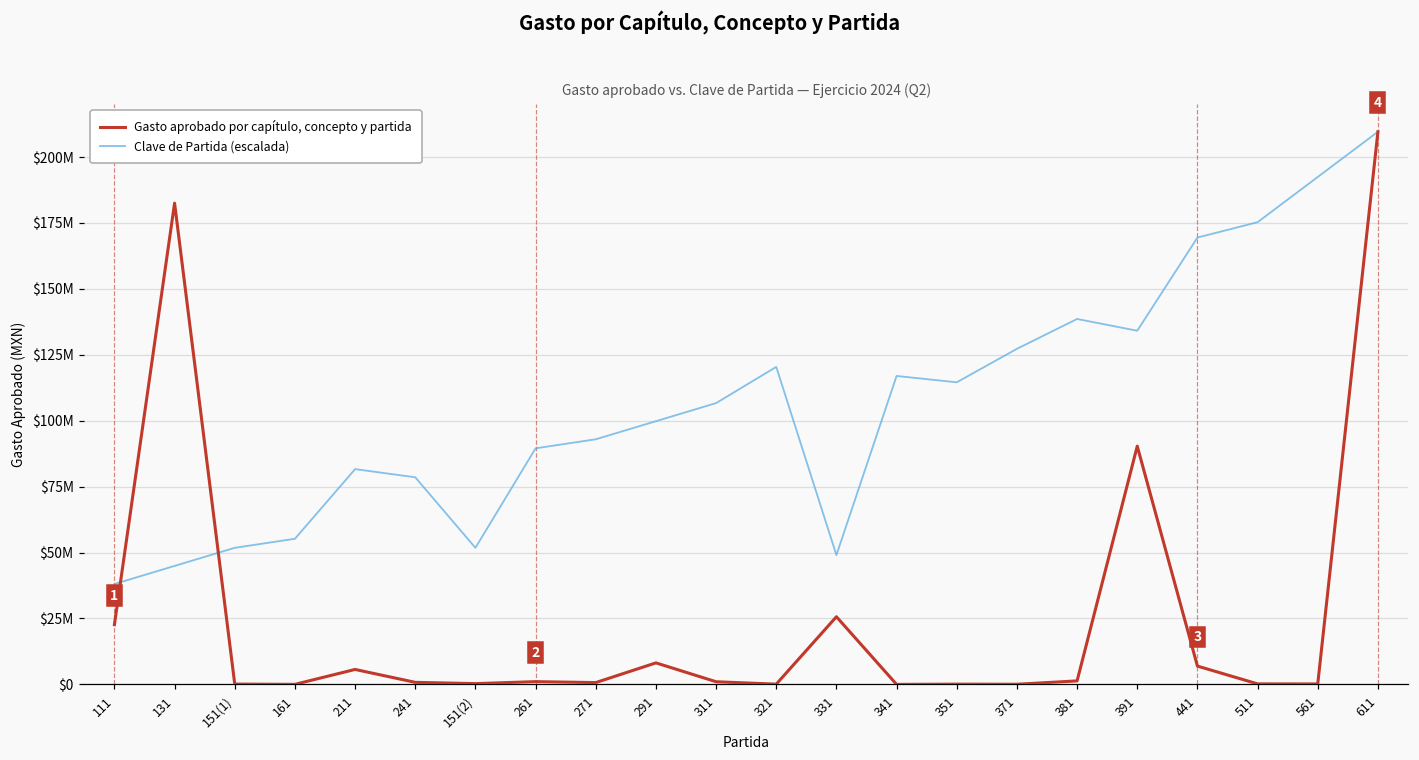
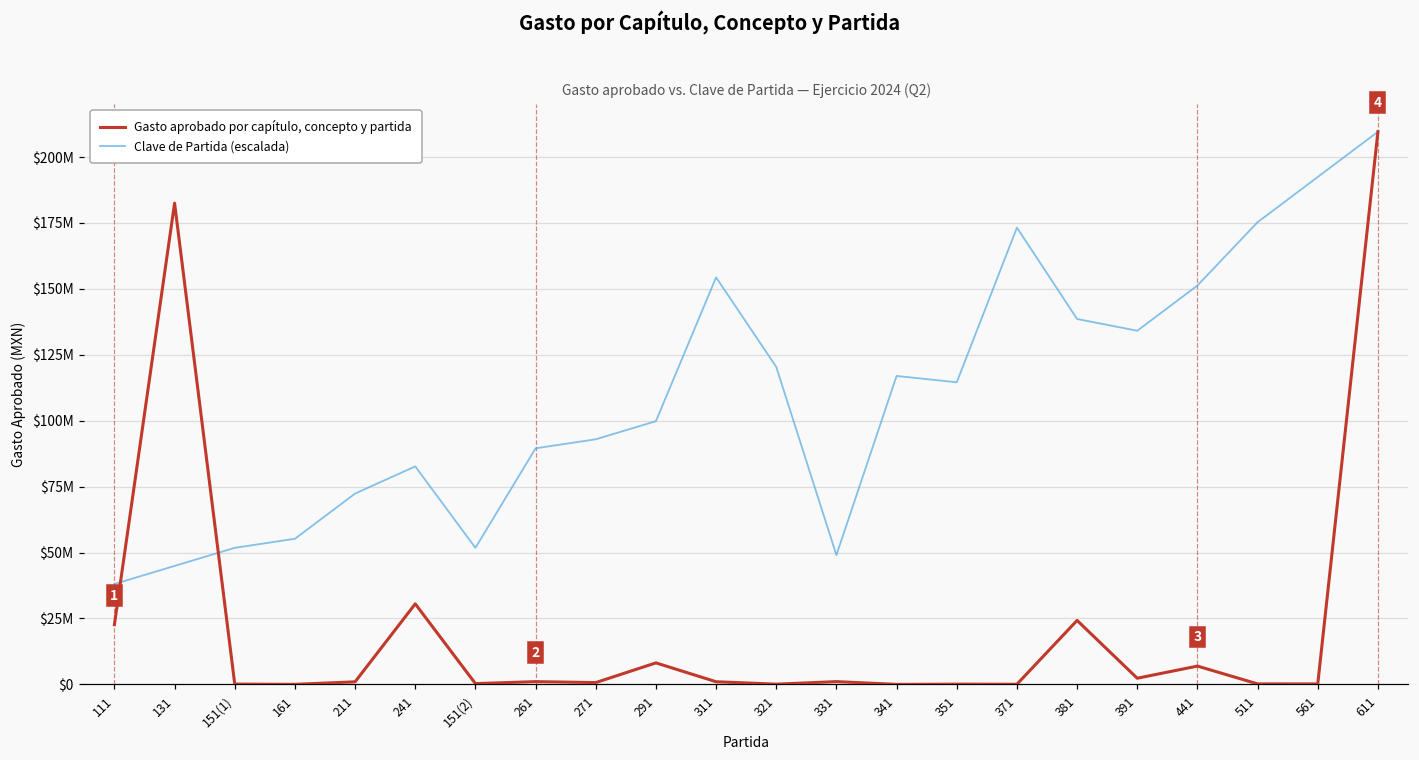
  {
    "Gasto aprobado por capítulo, concepto y partida": {
      "111": "$23000000",
      "131": "$182000000",
      "151(1)": "$0",
      "161": "$0",
-     "211": "$6000000",
-     "241": "$1000000",
+     "211": "$1000000",
+     "241": "$31000000",
      "151(2)": "$0",
      "271": "$1000000",
      "291": "$8000000",
      "311": "$1000000",
      "321": "$0",
-     "331": "$26000000",
+     "331": "$1000000",
      "341": "$0",
      "351": "$0",
      "371": "$0",
-     "381": "$1000000",
-     "391": "$90000000",
+     "381": "$24000000",
+     "391": "$2000000",
      "511": "$0",
      "561": "$0"
    },
    "Clave de Partida (escalada)": {
      "131": "$45000000",
      "151(1)": "$52000000",
      "161": "$55000000",
-     "211": "$82000000",
-     "241": "$79000000",
+     "211": "$72000000",
+     "241": "$83000000",
      "151(2)": "$52000000",
      "261": "$90000000",
      "271": "$93000000",
      "291": "$100000000",
-     "311": "$107000000",
+     "311": "$154000000",
      "321": "$120000000",
      "331": "$49000000",
      "341": "$117000000",
      "351": "$115000000",
-     "371": "$127000000",
+     "371": "$173000000",
      "381": "$139000000",
      "391": "$134000000",
-     "441": "$169000000",
+     "441": "$151000000",
      "511": "$175000000",
      "561": "$192000000"
    }
  }
